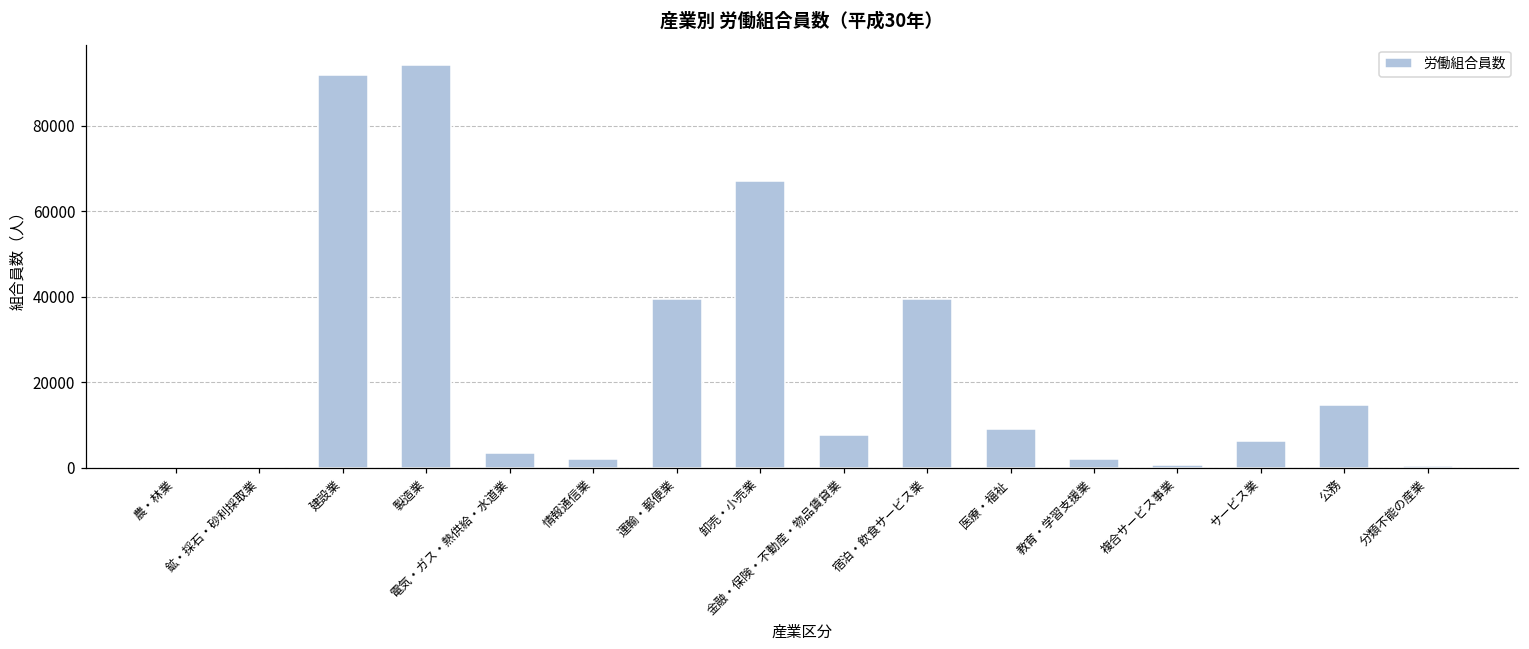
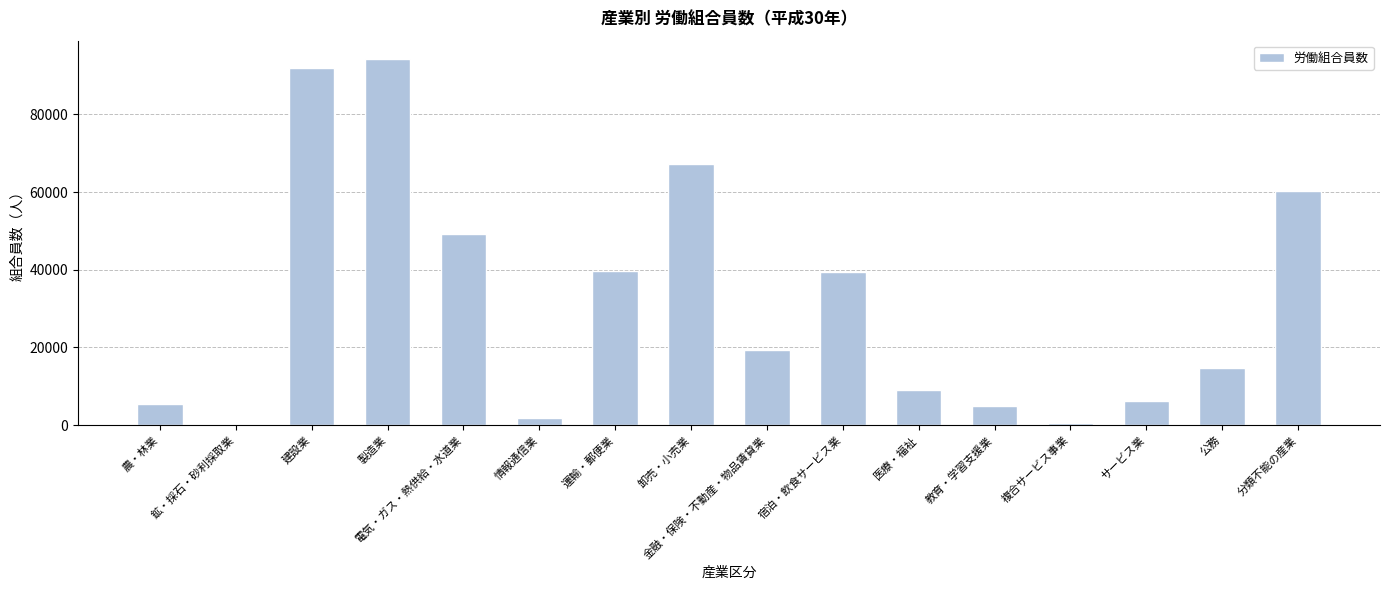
  {
-   "農・林業": 0,
+   "農・林業": 5000,
    "建設業": 92000,
    "製造業": 94000,
-   "電気・ガス・熱供給・水道業": 3000,
+   "電気・ガス・熱供給・水道業": 49000,
    "情報通信業": 2000,
    "運輸・郵便業": 40000,
    "卸売・小売業": 67000,
-   "金融・保険・不動産・物品賃貸業": 8000,
+   "金融・保険・不動産・物品賃貸業": 19000,
    "宿泊・飲食サービス業": 39000,
    "医療・福祉": 9000,
-   "教育・学習支援業": 2000,
+   "教育・学習支援業": 5000,
    "サービス業": 6000,
    "公務": 15000,
-   "分類不能の産業": 0
+   "分類不能の産業": 60000
  }
